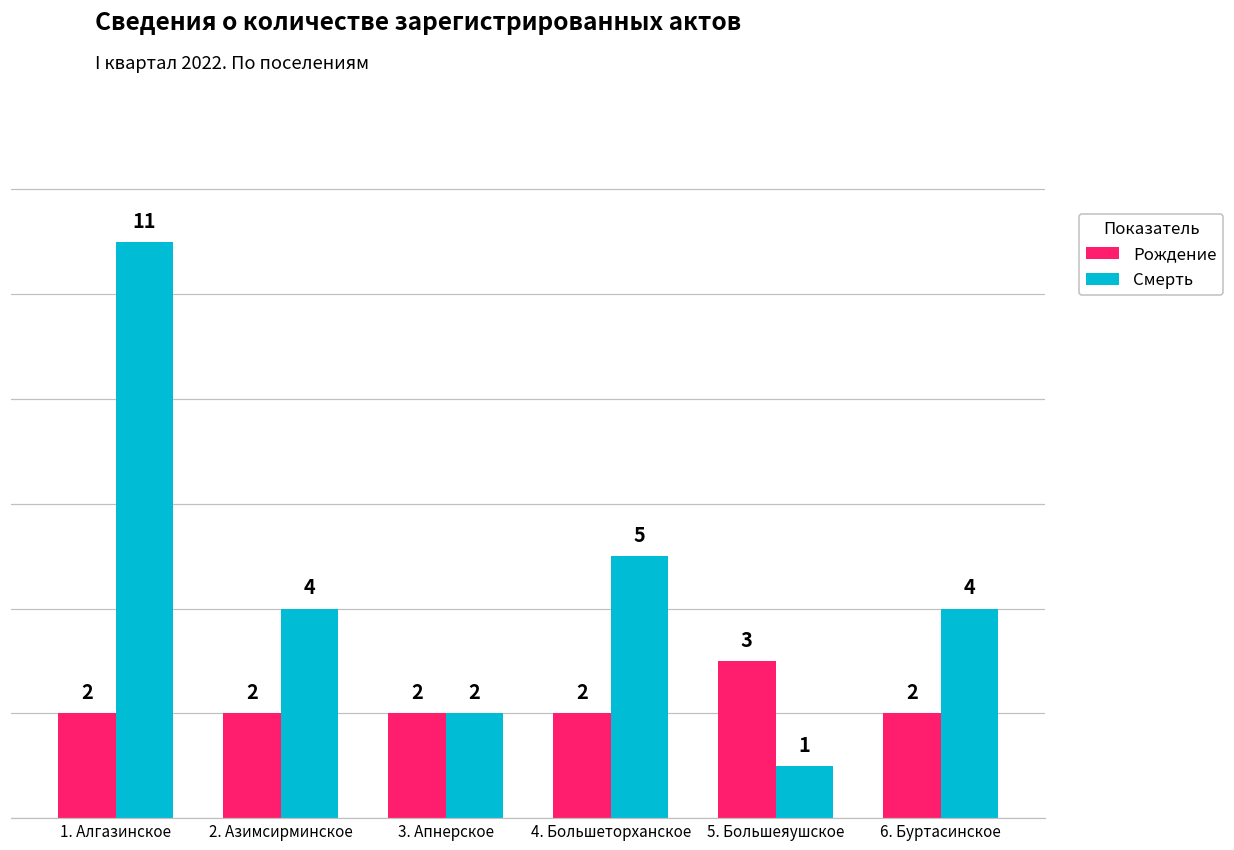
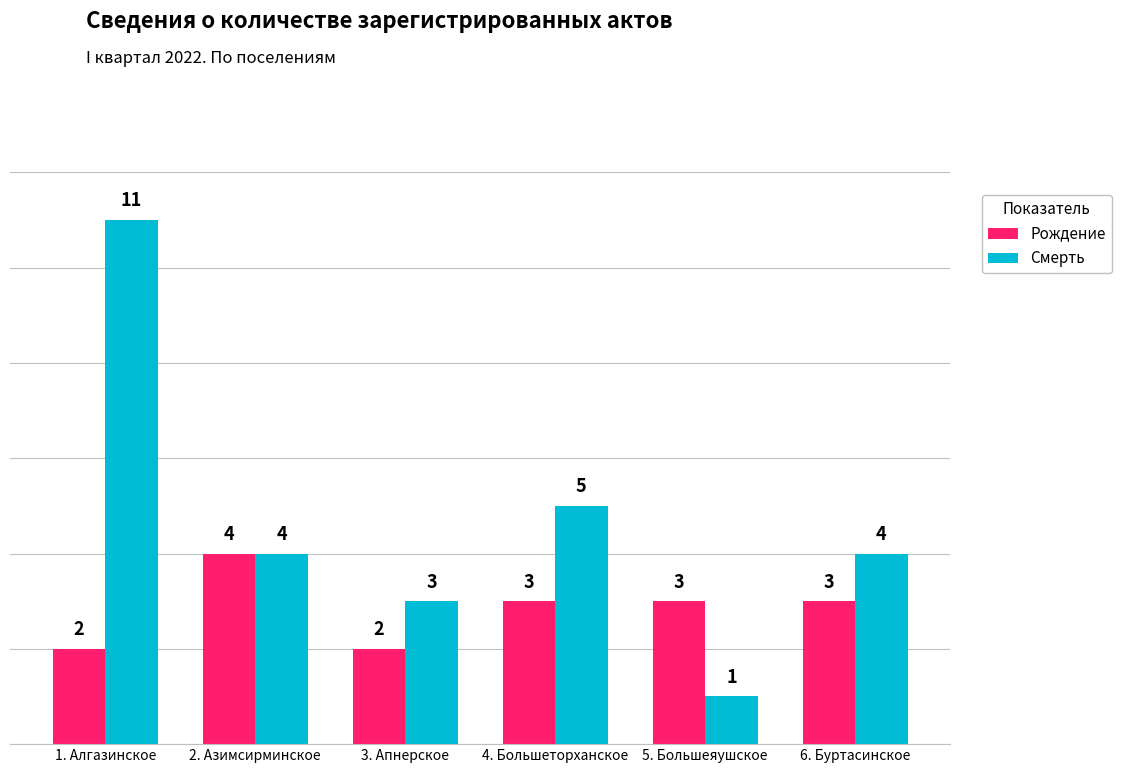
  {
    "Рождение": {
      "1. Алгазинское": 2,
-     "2. Азимсирминское": 2,
+     "2. Азимсирминское": 4,
      "3. Апнерское": 2,
-     "4. Большеторханское": 2,
+     "4. Большеторханское": 3,
      "5. Большеяушское": 3,
-     "6. Буртасинское": 2
+     "6. Буртасинское": 3
    },
    "Смерть": {
      "1. Алгазинское": 11,
      "2. Азимсирминское": 4,
-     "3. Апнерское": 2,
+     "3. Апнерское": 3,
      "4. Большеторханское": 5,
      "5. Большеяушское": 1,
      "6. Буртасинское": 4
    }
  }
